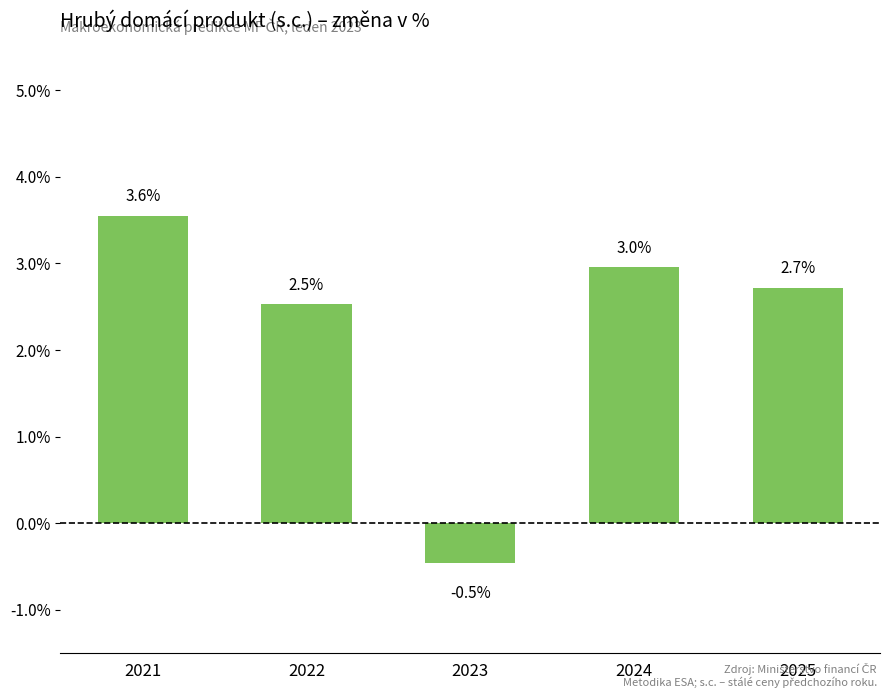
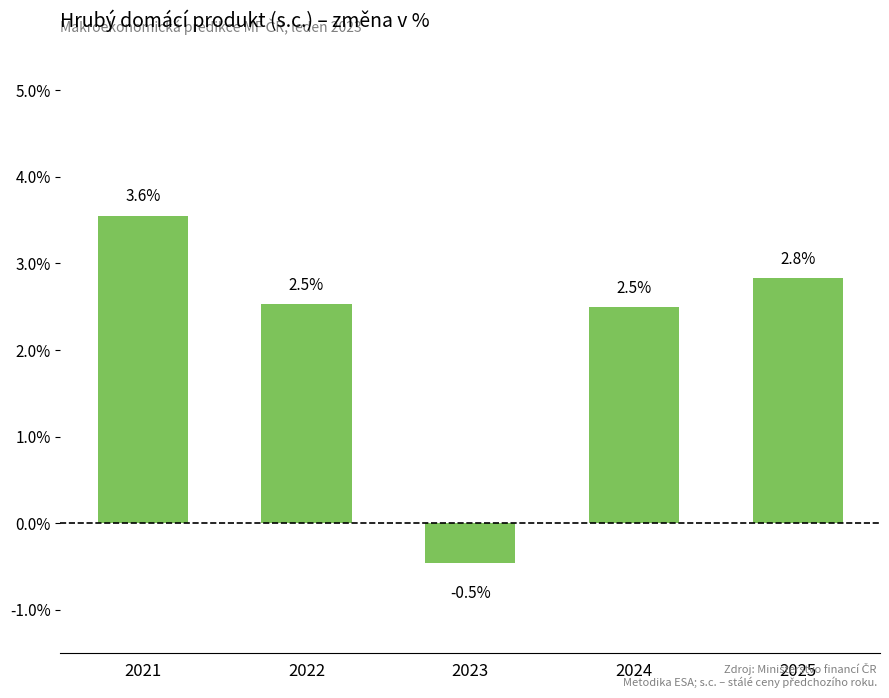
  {
    "2021": "3.6%",
    "2022": "2.5%",
    "2023": "-0.5%",
-   "2024": "3.0%",
-   "2025": "2.7%"
+   "2024": "2.5%",
+   "2025": "2.8%"
  }
